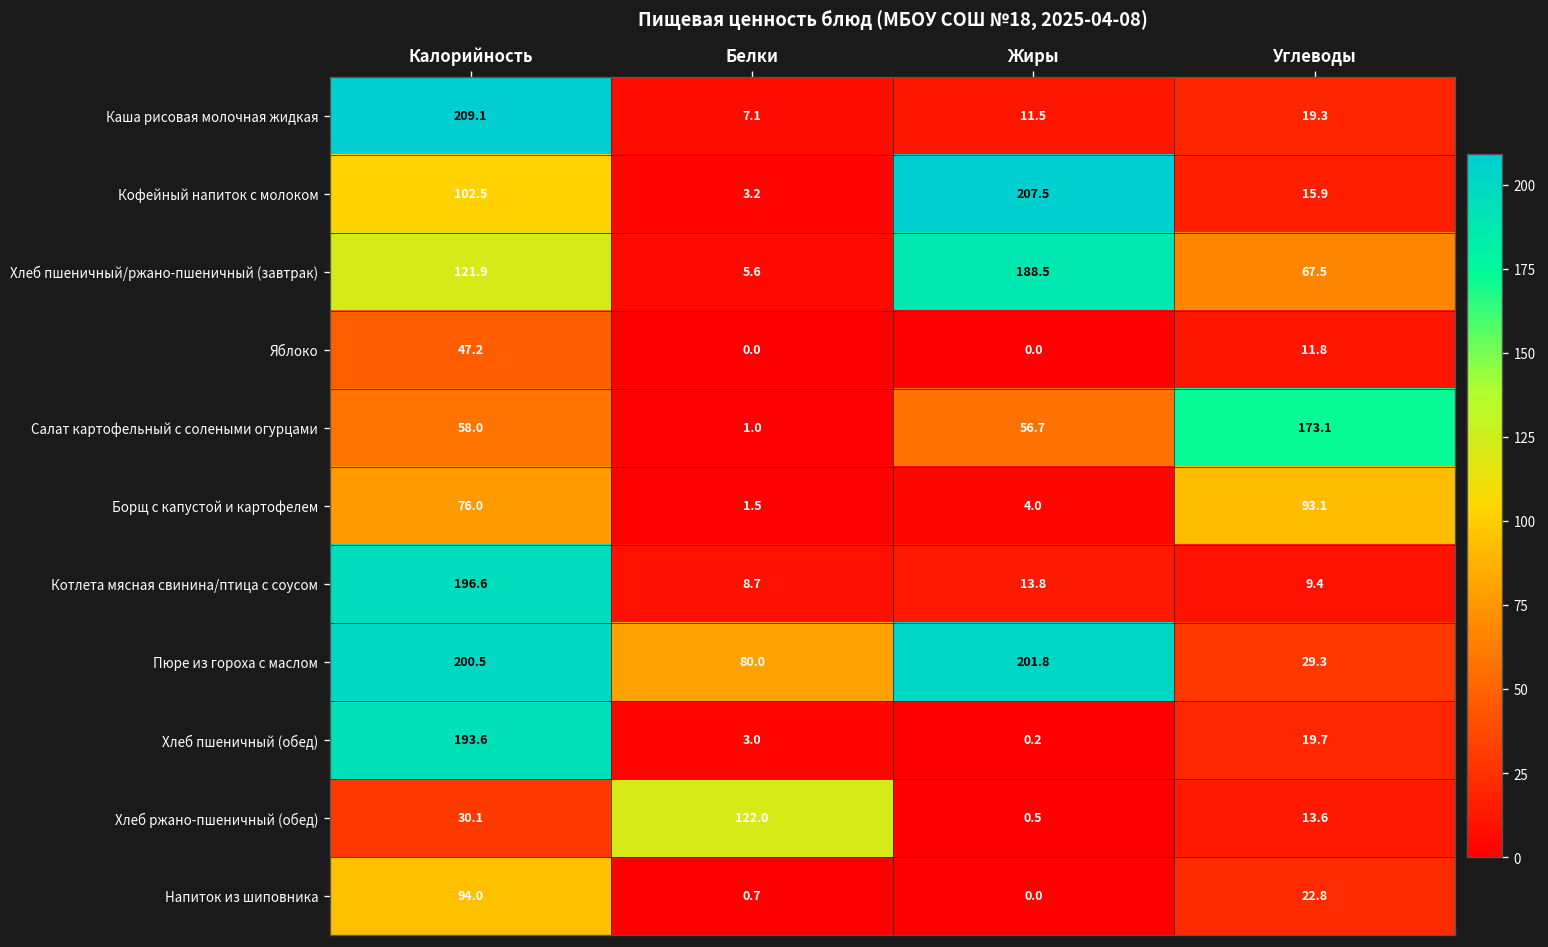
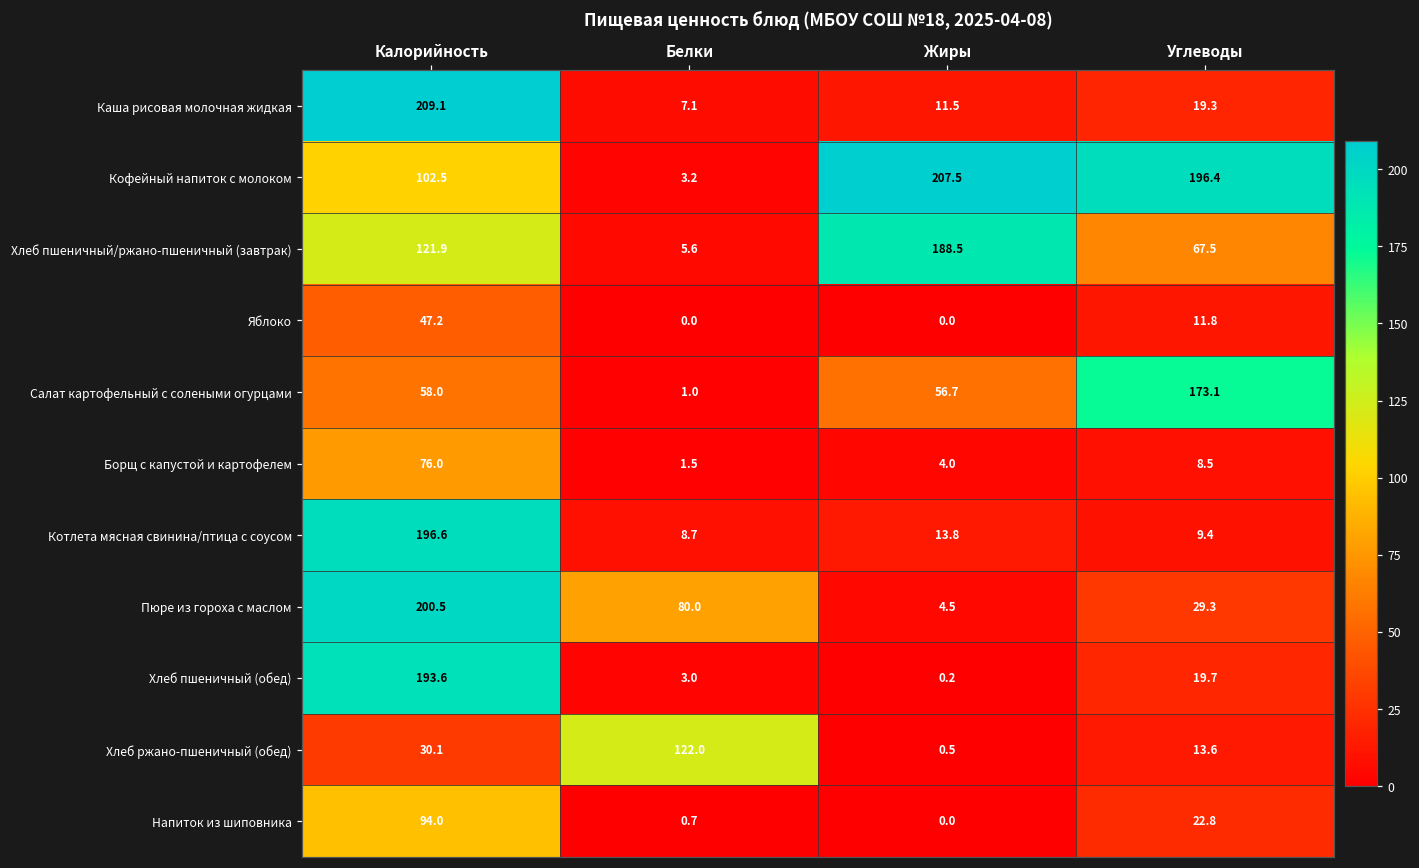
  {
    "Каша рисовая молочная жидкая": {
      "Калорийность": 209.1,
      "Белки": 7.1,
      "Жиры": 11.5,
      "Углеводы": 19.3
    },
    "Кофейный напиток с молоком": {
      "Калорийность": 102.5,
      "Белки": 3.2,
      "Жиры": 207.5,
-     "Углеводы": 15.9
+     "Углеводы": 196.4
    },
    "Хлеб пшеничный/ржано-пшеничный (завтрак)": {
      "Калорийность": 121.9,
      "Белки": 5.6,
      "Жиры": 188.5,
      "Углеводы": 67.5
    },
    "Яблоко": {
      "Калорийность": 47.2,
      "Белки": 0.0,
      "Жиры": 0.0,
      "Углеводы": 11.8
    },
    "Салат картофельный с солеными огурцами": {
      "Калорийность": 58.0,
      "Белки": 1.0,
      "Жиры": 56.7,
      "Углеводы": 173.1
    },
    "Борщ с капустой и картофелем": {
      "Калорийность": 76.0,
      "Белки": 1.5,
      "Жиры": 4.0,
-     "Углеводы": 93.1
+     "Углеводы": 8.5
    },
    "Котлета мясная свинина/птица с соусом": {
      "Калорийность": 196.6,
      "Белки": 8.7,
      "Жиры": 13.8,
      "Углеводы": 9.4
    },
    "Пюре из гороха с маслом": {
      "Калорийность": 200.5,
      "Белки": 80.0,
-     "Жиры": 201.8,
+     "Жиры": 4.5,
      "Углеводы": 29.3
    },
    "Хлеб пшеничный (обед)": {
      "Калорийность": 193.6,
      "Белки": 3.0,
      "Жиры": 0.2,
      "Углеводы": 19.7
    },
    "Хлеб ржано-пшеничный (обед)": {
      "Калорийность": 30.1,
      "Белки": 122.0,
      "Жиры": 0.5,
      "Углеводы": 13.6
    },
    "Напиток из шиповника": {
      "Калорийность": 94.0,
      "Белки": 0.7,
      "Жиры": 0.0,
      "Углеводы": 22.8
    }
  }
